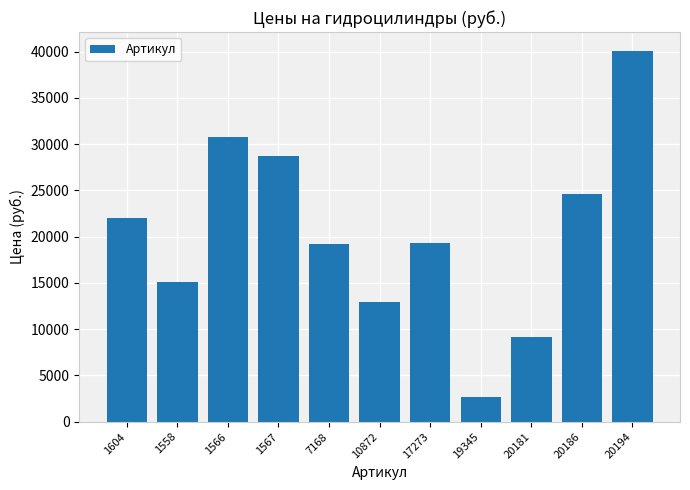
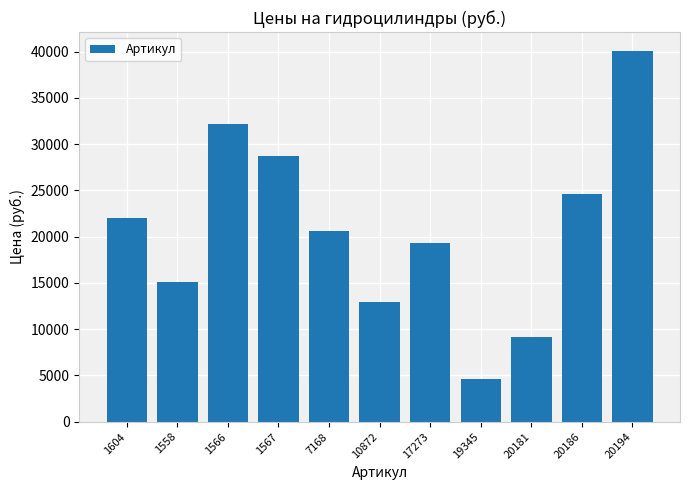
  {
    "1604": 22000,
    "1558": 15000,
-   "1566": 31000,
+   "1566": 32000,
    "1567": 29000,
-   "7168": 19000,
+   "7168": 21000,
    "10872": 13000,
    "17273": 19000,
-   "19345": 3000,
+   "19345": 5000,
    "20181": 9000,
    "20186": 25000,
    "20194": 40000
  }
